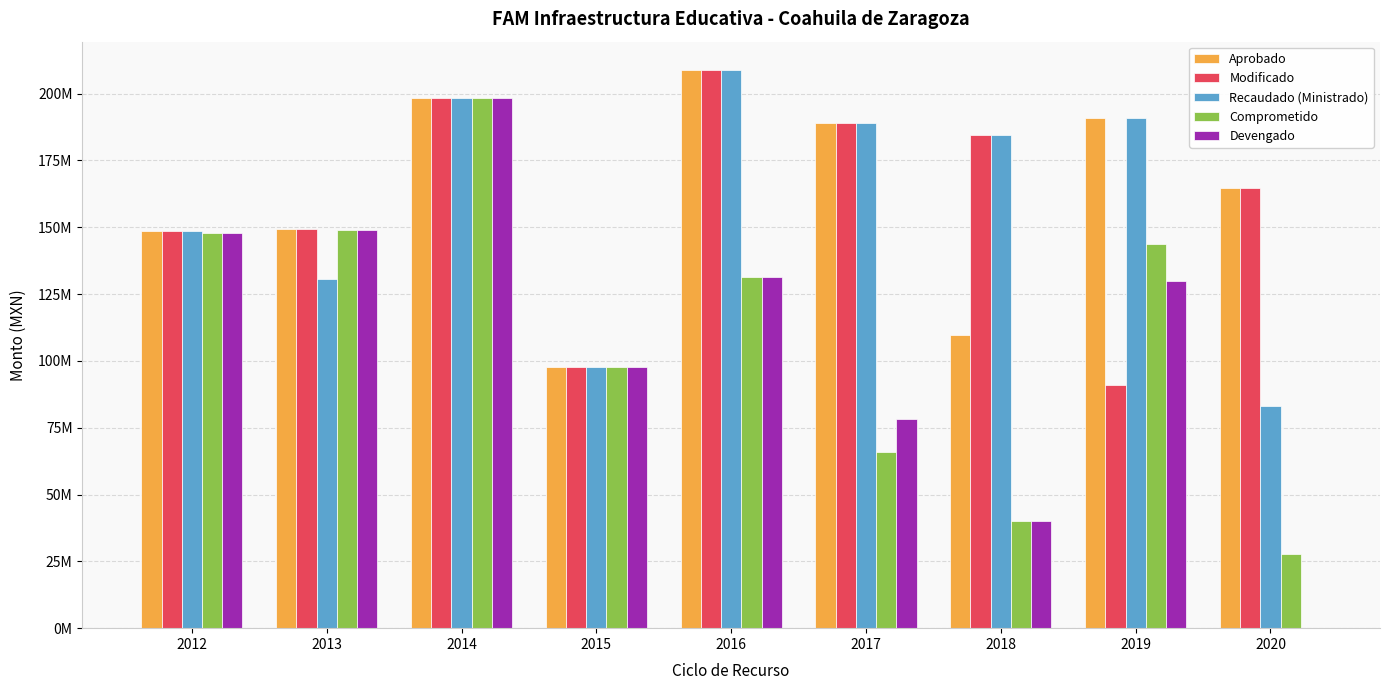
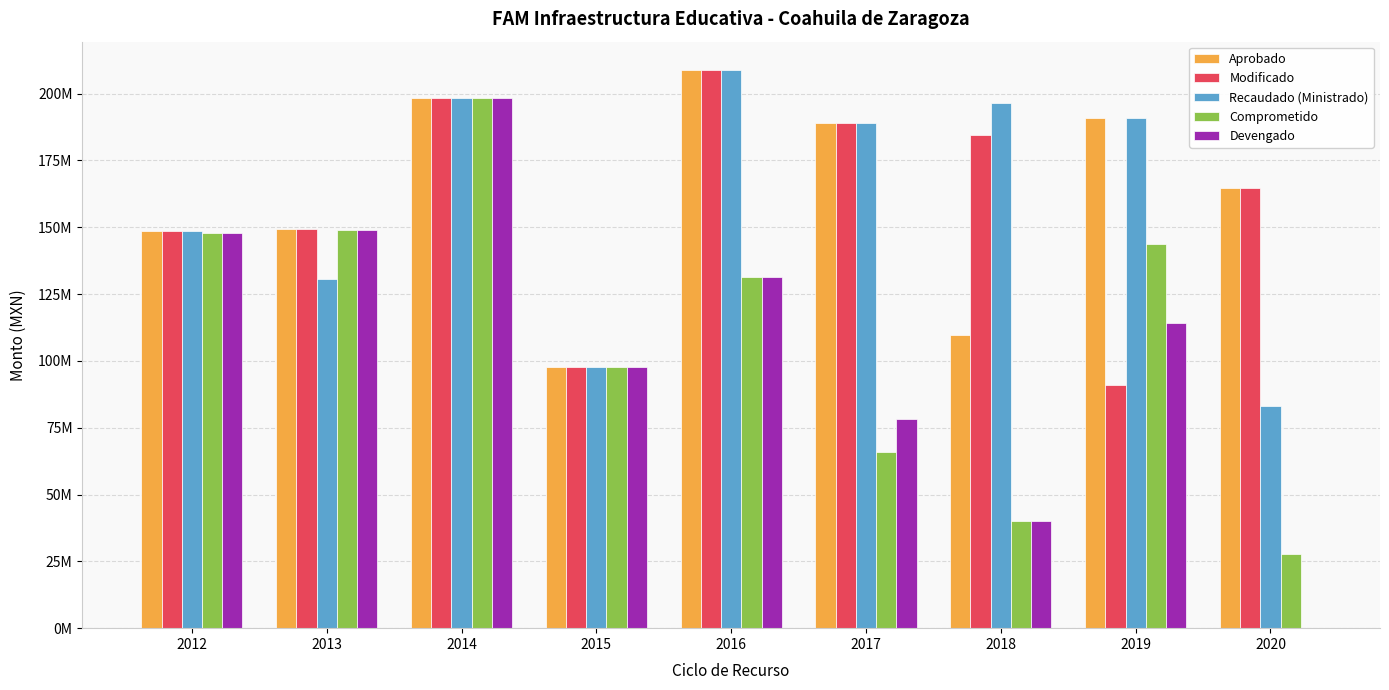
  {
    "Aprobado": {
      "2012": 149000000,
      "2013": 149000000,
      "2014": 198000000,
      "2015": 98000000,
      "2016": 209000000,
      "2017": 189000000,
      "2018": 110000000,
      "2019": 191000000,
      "2020": 165000000
    },
    "Modificado": {
      "2012": 149000000,
      "2013": 149000000,
      "2014": 198000000,
      "2015": 98000000,
      "2016": 209000000,
      "2017": 189000000,
      "2018": 185000000,
      "2019": 91000000,
      "2020": 165000000
    },
    "Recaudado (Ministrado)": {
      "2012": 149000000,
      "2013": 131000000,
      "2014": 198000000,
      "2015": 98000000,
      "2016": 209000000,
      "2017": 189000000,
-     "2018": 185000000,
+     "2018": 196000000,
      "2019": 191000000,
      "2020": 83000000
    },
    "Comprometido": {
      "2012": 148000000,
      "2013": 149000000,
      "2014": 198000000,
      "2015": 98000000,
      "2016": 131000000,
      "2017": 66000000,
      "2018": 40000000,
      "2019": 144000000,
      "2020": 28000000
    },
    "Devengado": {
      "2012": 148000000,
      "2013": 149000000,
      "2014": 198000000,
      "2015": 98000000,
      "2016": 131000000,
      "2017": 78000000,
      "2018": 40000000,
-     "2019": 130000000,
+     "2019": 114000000,
      "2020": 0
    }
  }
